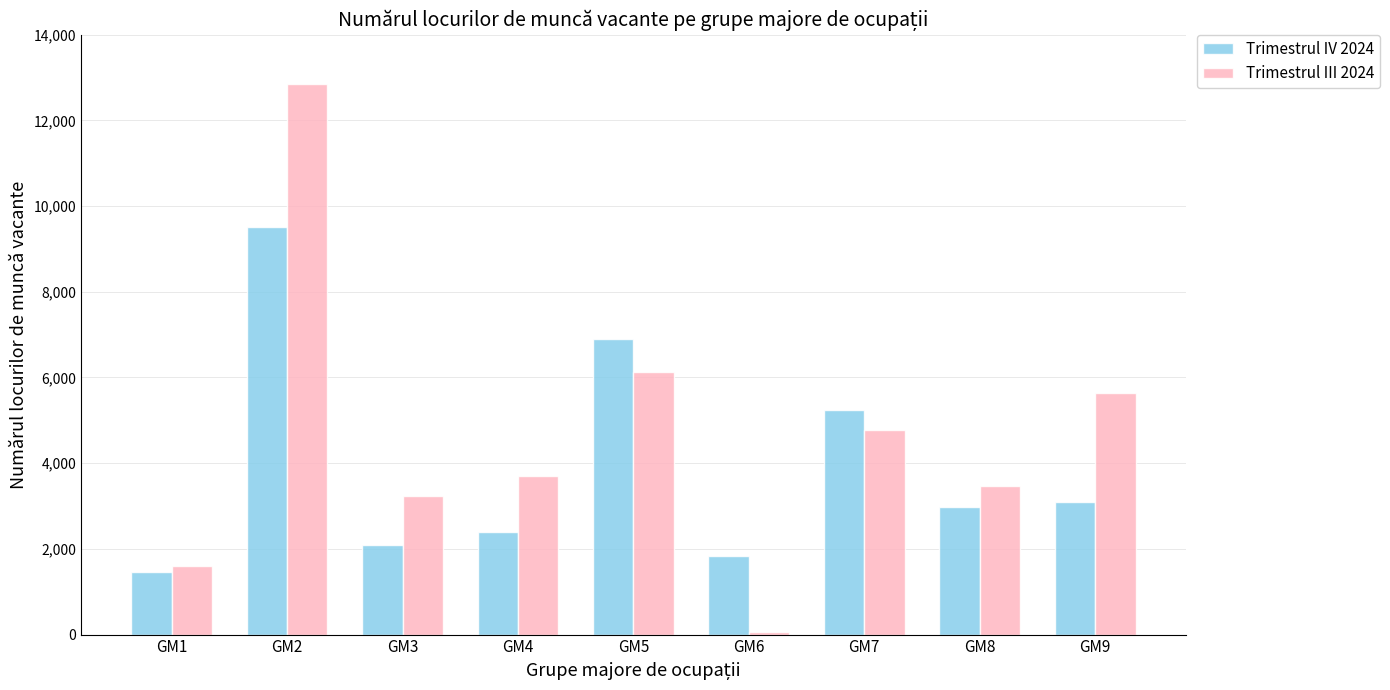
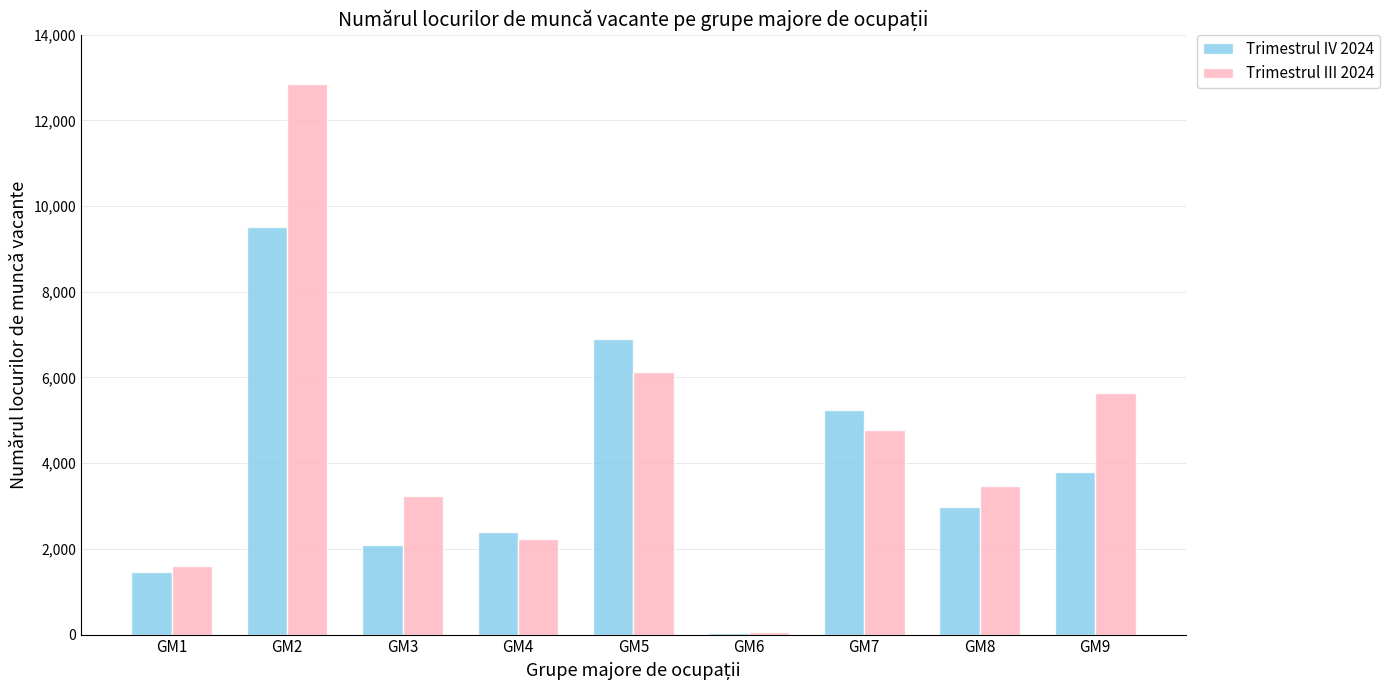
  {
    "Trimestrul IV 2024": {
      "GM1": "1,500",
      "GM2": "9,500",
      "GM3": "2,100",
      "GM4": "2,400",
      "GM5": "6,900",
-     "GM6": "1,800",
+     "GM6": "0",
      "GM7": "5,200",
      "GM8": "3,000",
-     "GM9": "3,100"
+     "GM9": "3,800"
    },
    "Trimestrul III 2024": {
      "GM1": "1,600",
      "GM2": "12,900",
      "GM3": "3,200",
-     "GM4": "3,700",
+     "GM4": "2,200",
      "GM5": "6,100",
      "GM7": "4,800",
      "GM8": "3,500",
      "GM9": "5,600"
    }
  }
